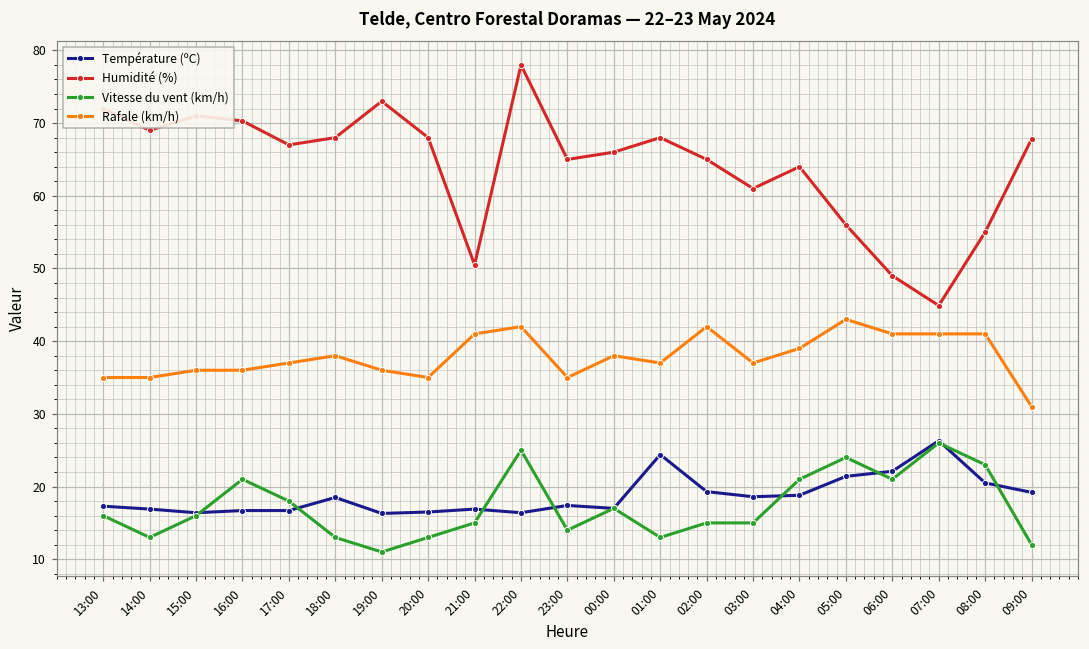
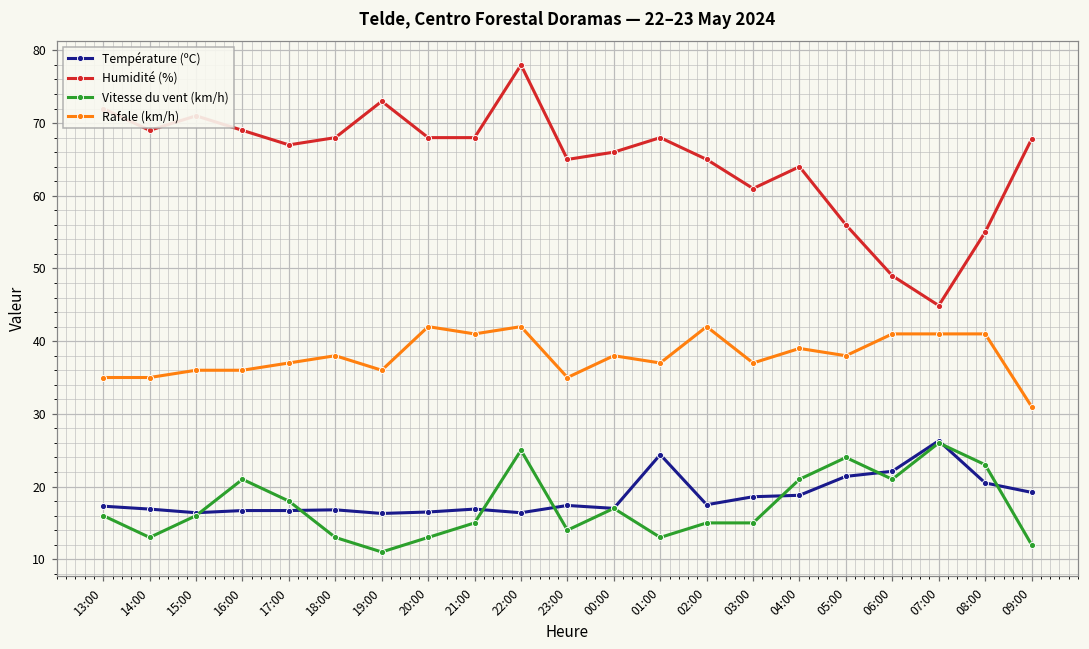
  {
    "Température (ºC)": {
      "13:00": 17,
      "14:00": 17,
      "15:00": 16,
      "16:00": 17,
      "17:00": 17,
-     "18:00": 19,
+     "18:00": 17,
      "19:00": 16,
      "20:00": 17,
      "21:00": 17,
      "22:00": 16,
      "23:00": 17,
      "01:00": 24,
-     "02:00": 19,
+     "02:00": 18,
      "03:00": 19,
      "04:00": 19,
      "05:00": 21,
      "06:00": 22,
      "08:00": 21,
      "09:00": 19
    },
    "Humidité (%)": {
      "14:00": 69,
-     "16:00": 70,
+     "16:00": 69,
      "17:00": 67,
      "18:00": 68,
      "19:00": 73,
      "20:00": 68,
-     "21:00": 51,
+     "21:00": 68,
      "22:00": 78,
      "23:00": 65,
      "00:00": 66,
      "01:00": 68,
      "02:00": 65,
      "03:00": 61,
      "04:00": 64,
      "05:00": 56,
      "06:00": 49,
      "07:00": 45,
      "08:00": 55,
      "09:00": 68
    },
    "Vitesse du vent (km/h)": {
      "13:00": 16,
      "14:00": 13,
      "15:00": 16,
      "16:00": 21,
      "17:00": 18,
      "18:00": 13,
      "19:00": 11,
      "20:00": 13,
      "21:00": 15,
      "22:00": 25,
      "23:00": 14,
      "01:00": 13,
      "02:00": 15,
      "03:00": 15,
      "04:00": 21,
      "05:00": 24,
      "06:00": 21,
      "08:00": 23,
      "09:00": 12
    },
    "Rafale (km/h)": {
      "13:00": 35,
      "14:00": 35,
      "15:00": 36,
      "16:00": 36,
      "17:00": 37,
      "18:00": 38,
      "19:00": 36,
-     "20:00": 35,
+     "20:00": 42,
      "21:00": 41,
      "22:00": 42,
      "23:00": 35,
      "00:00": 38,
      "01:00": 37,
      "02:00": 42,
      "03:00": 37,
      "04:00": 39,
-     "05:00": 43,
+     "05:00": 38,
      "06:00": 41,
      "07:00": 41,
      "08:00": 41,
      "09:00": 31
    }
  }
